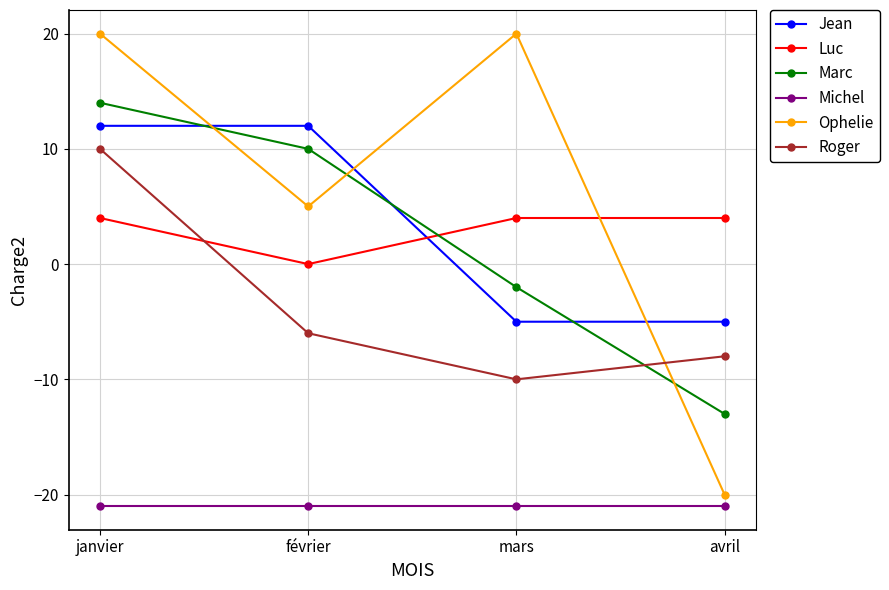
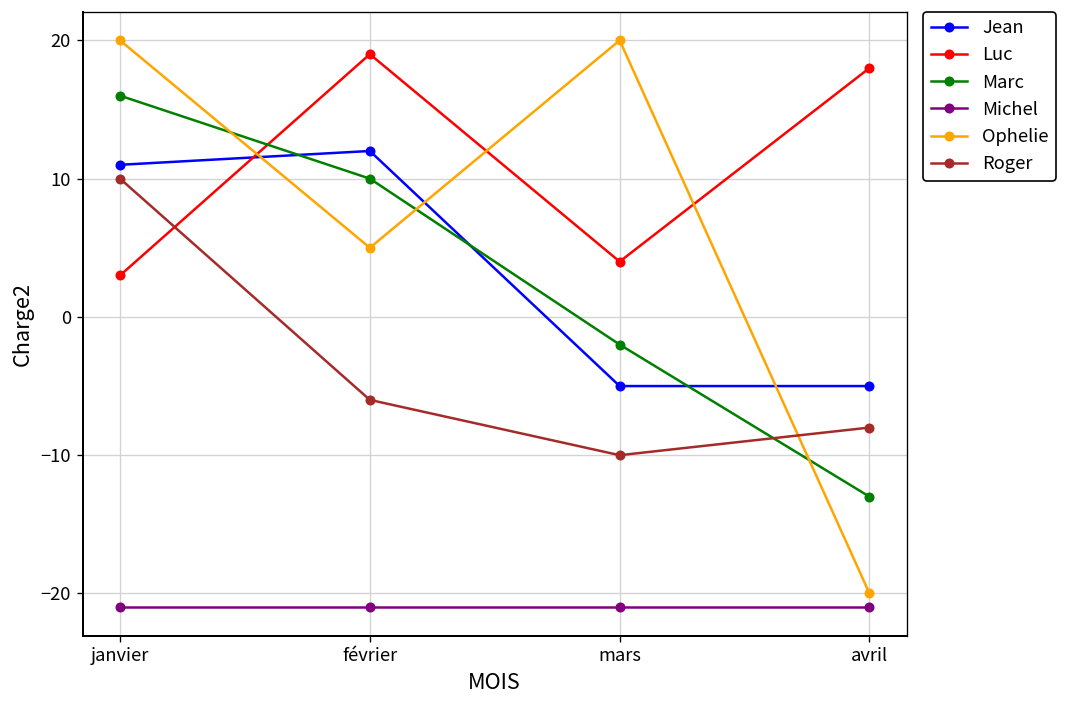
  {
    "Jean": {
-     "janvier": 12,
+     "janvier": 11,
      "février": 12,
      "mars": -5,
      "avril": -5
    },
    "Luc": {
-     "janvier": 4,
-     "février": 0,
+     "janvier": 3,
+     "février": 19,
      "mars": 4,
-     "avril": 4
+     "avril": 18
    },
    "Marc": {
-     "janvier": 14,
+     "janvier": 16,
      "février": 10,
      "mars": -2,
      "avril": -13
    },
    "Michel": {
      "janvier": -21,
      "février": -21,
      "mars": -21,
      "avril": -21
    },
    "Ophelie": {
      "janvier": 20,
      "février": 5,
      "mars": 20,
      "avril": -20
    },
    "Roger": {
      "janvier": 10,
      "février": -6,
      "mars": -10,
      "avril": -8
    }
  }
